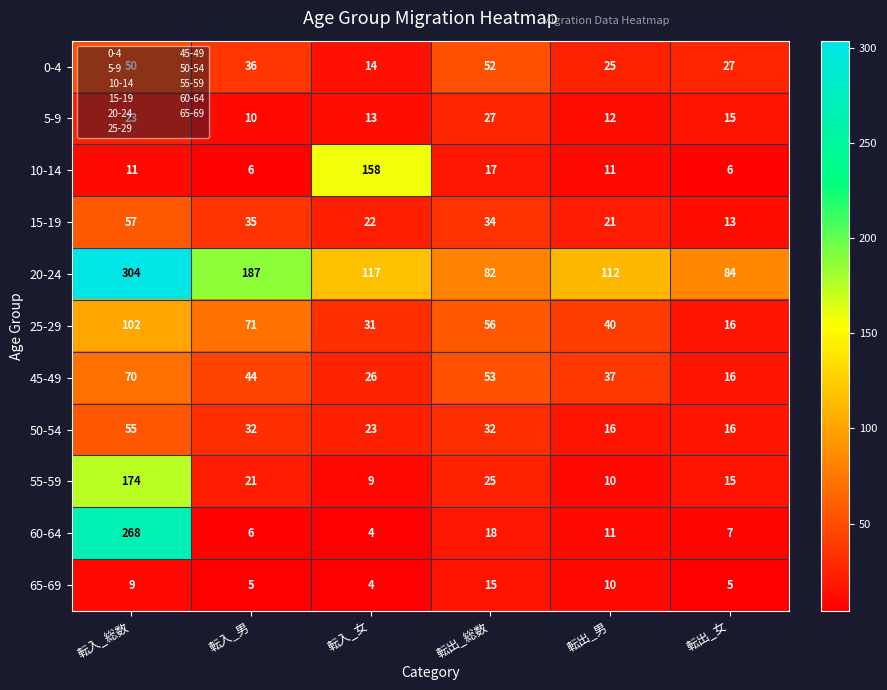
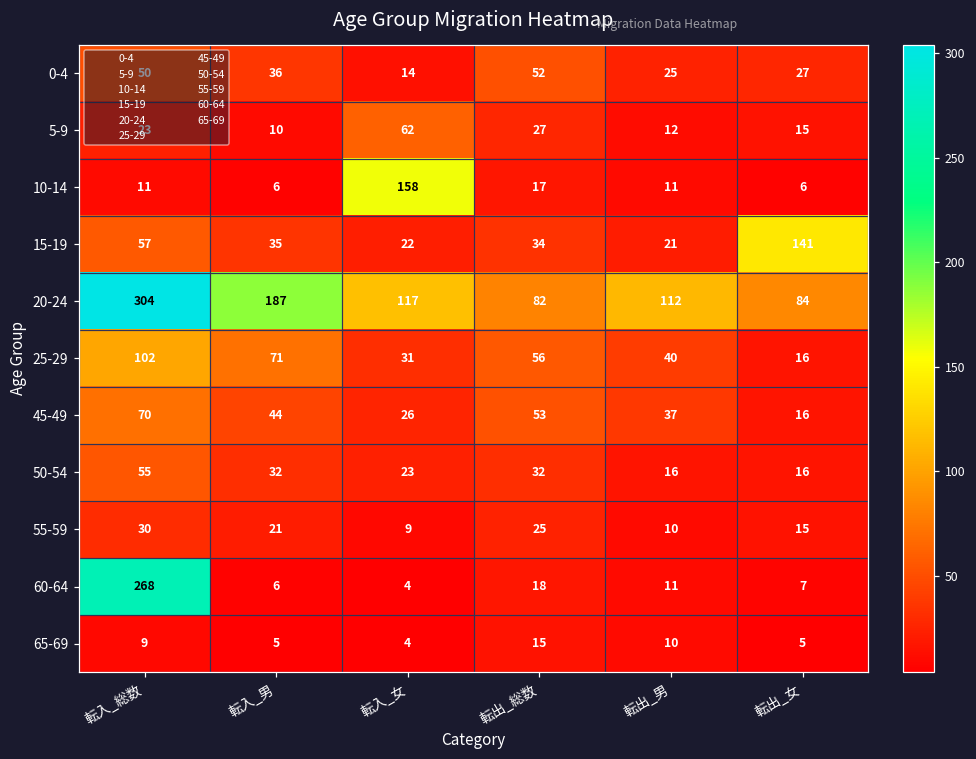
  {
    "0-4": {
      "転入_男": 36,
      "転入_女": 14,
      "転出_総数": 52,
      "転出_男": 25,
      "転出_女": 27
    },
    "5-9": {
      "転入_男": 10,
-     "転入_女": 13,
+     "転入_女": 62,
      "転出_総数": 27,
      "転出_男": 12,
      "転出_女": 15
    },
    "10-14": {
      "転入_総数": 11,
      "転入_男": 6,
      "転入_女": 158,
      "転出_総数": 17,
      "転出_男": 11,
      "転出_女": 6
    },
    "15-19": {
      "転入_総数": 57,
      "転入_男": 35,
      "転入_女": 22,
      "転出_総数": 34,
      "転出_男": 21,
-     "転出_女": 13
+     "転出_女": 141
    },
    "20-24": {
      "転入_総数": 304,
      "転入_男": 187,
      "転入_女": 117,
      "転出_総数": 82,
      "転出_男": 112,
      "転出_女": 84
    },
    "25-29": {
      "転入_総数": 102,
      "転入_男": 71,
      "転入_女": 31,
      "転出_総数": 56,
      "転出_男": 40,
      "転出_女": 16
    },
    "45-49": {
      "転入_総数": 70,
      "転入_男": 44,
      "転入_女": 26,
      "転出_総数": 53,
      "転出_男": 37,
      "転出_女": 16
    },
    "50-54": {
      "転入_総数": 55,
      "転入_男": 32,
      "転入_女": 23,
      "転出_総数": 32,
      "転出_男": 16,
      "転出_女": 16
    },
    "55-59": {
-     "転入_総数": 174,
+     "転入_総数": 30,
      "転入_男": 21,
      "転入_女": 9,
      "転出_総数": 25,
      "転出_男": 10,
      "転出_女": 15
    },
    "60-64": {
      "転入_総数": 268,
      "転入_男": 6,
      "転入_女": 4,
      "転出_総数": 18,
      "転出_男": 11,
      "転出_女": 7
    },
    "65-69": {
      "転入_総数": 9,
      "転入_男": 5,
      "転入_女": 4,
      "転出_総数": 15,
      "転出_男": 10,
      "転出_女": 5
    }
  }
